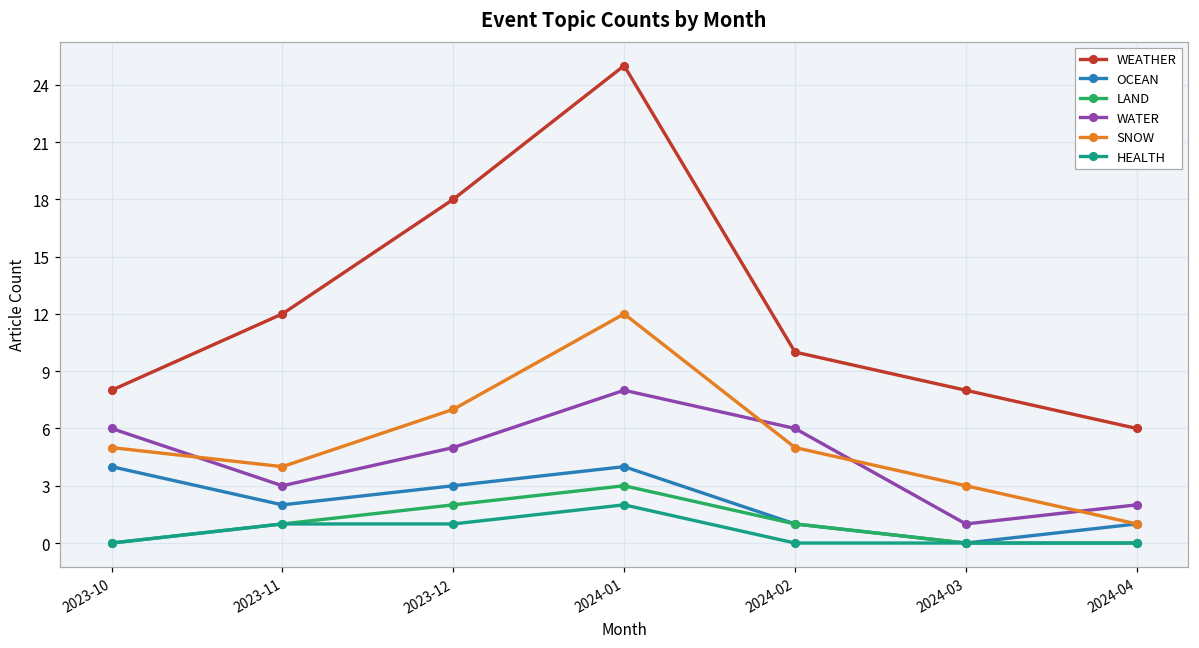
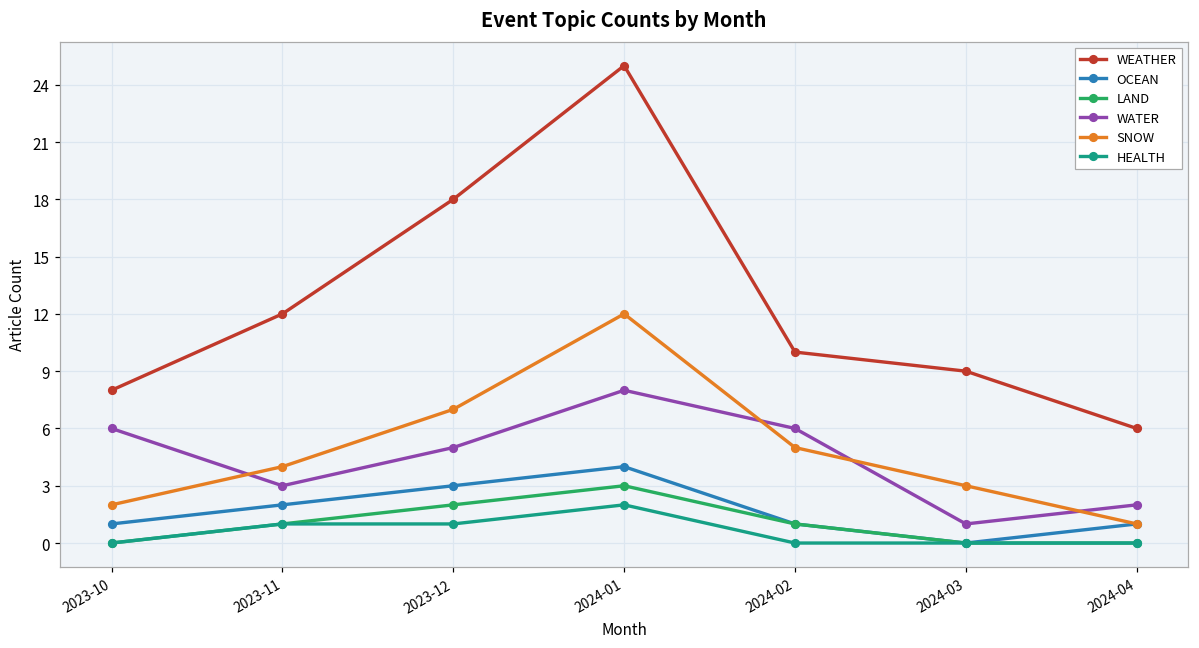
  {
    "WEATHER": {
      "2023-10": 8,
      "2023-11": 12,
      "2023-12": 18,
      "2024-01": 25,
      "2024-02": 10,
-     "2024-03": 8,
+     "2024-03": 9,
      "2024-04": 6
    },
    "OCEAN": {
-     "2023-10": 4,
+     "2023-10": 1,
      "2023-11": 2,
      "2023-12": 3,
      "2024-01": 4
    },
    "WATER": {
      "2023-10": 6,
      "2023-11": 3,
      "2023-12": 5,
      "2024-01": 8,
      "2024-02": 6,
      "2024-03": 1,
      "2024-04": 2
    },
    "SNOW": {
-     "2023-10": 5,
+     "2023-10": 2,
      "2023-11": 4,
      "2023-12": 7,
      "2024-01": 12,
      "2024-02": 5,
      "2024-03": 3
    }
  }
